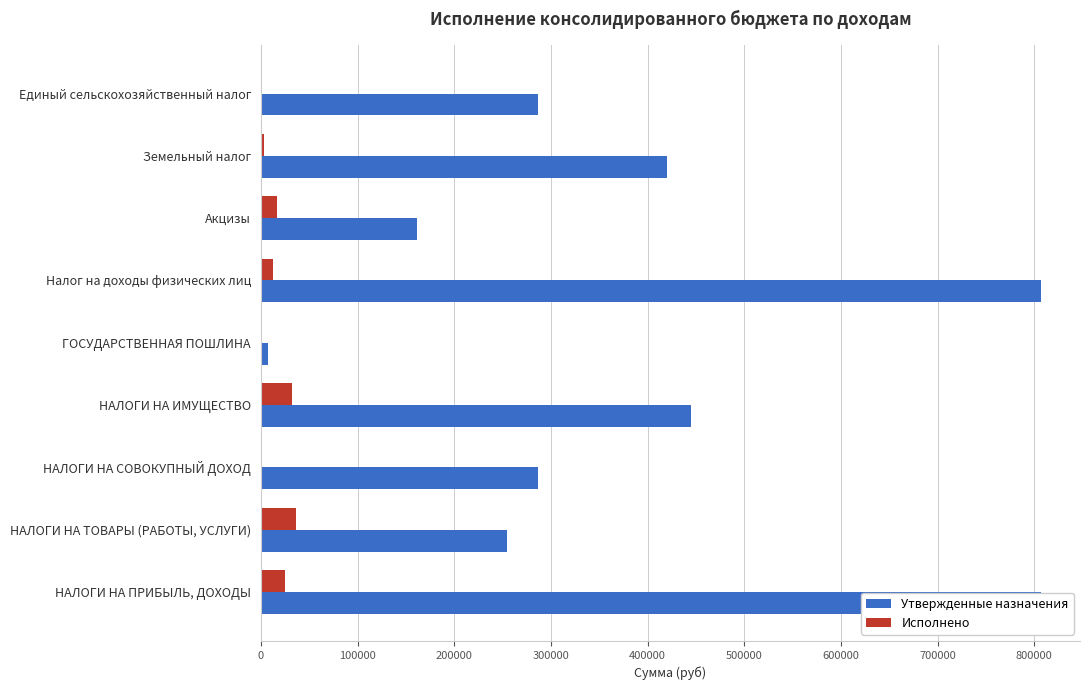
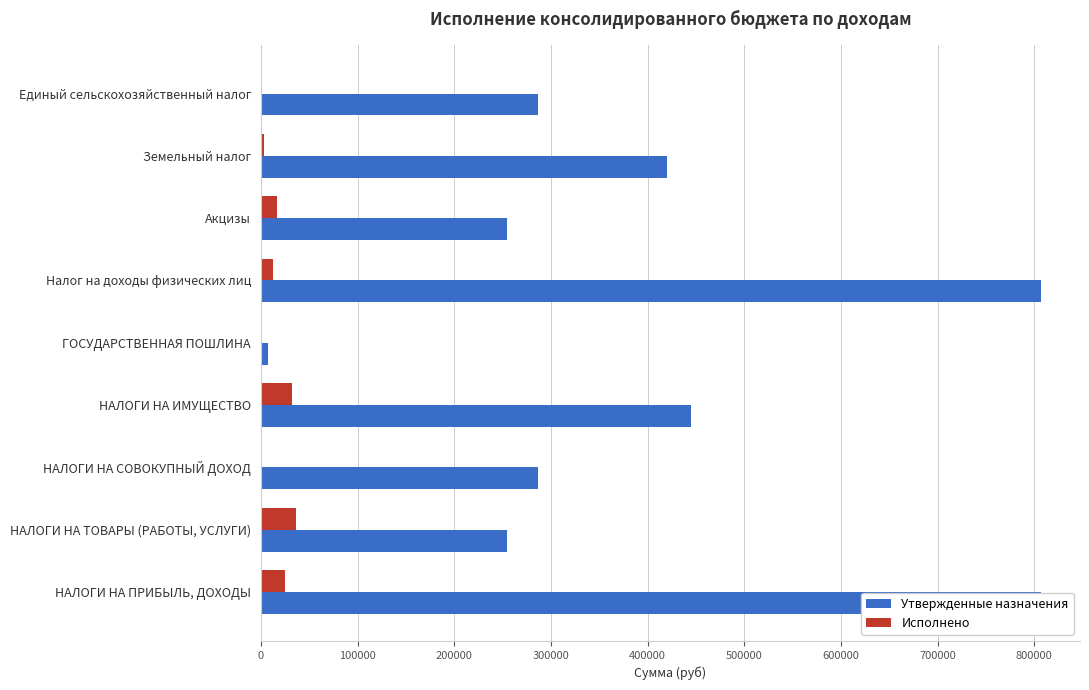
  {
    "Утвержденные назначения": {
      "Единый сельскохозяйственный налог": 290000,
      "Земельный налог": 420000,
-     "Акцизы": 160000,
+     "Акцизы": 260000,
      "Налог на доходы физических лиц": 810000,
      "ГОСУДАРСТВЕННАЯ ПОШЛИНА": 10000,
      "НАЛОГИ НА ИМУЩЕСТВО": 450000,
      "НАЛОГИ НА СОВОКУПНЫЙ ДОХОД": 290000,
      "НАЛОГИ НА ТОВАРЫ (РАБОТЫ, УСЛУГИ)": 260000
    },
    "Исполнено": {
      "Единый сельскохозяйственный налог": 0,
      "Земельный налог": 0,
      "Акцизы": 20000,
      "Налог на доходы физических лиц": 10000,
      "ГОСУДАРСТВЕННАЯ ПОШЛИНА": 0,
      "НАЛОГИ НА ИМУЩЕСТВО": 30000,
      "НАЛОГИ НА СОВОКУПНЫЙ ДОХОД": 0,
      "НАЛОГИ НА ТОВАРЫ (РАБОТЫ, УСЛУГИ)": 40000,
      "НАЛОГИ НА ПРИБЫЛЬ, ДОХОДЫ": 30000
    }
  }
